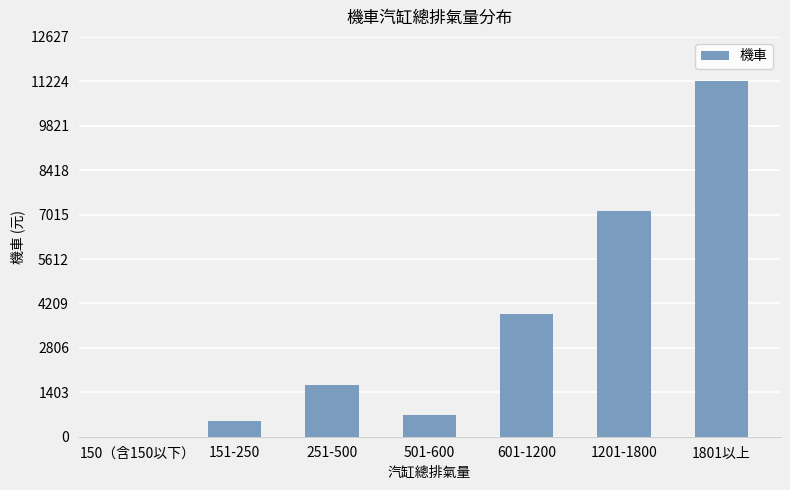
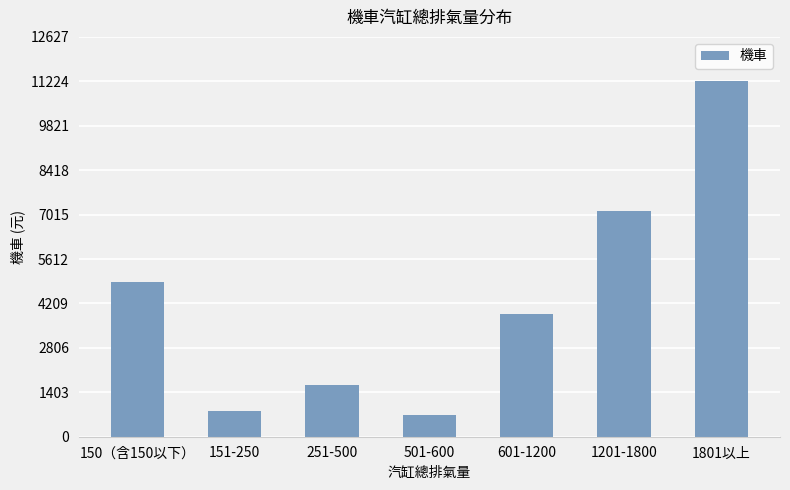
  {
-   "150（含150以下）": 0,
-   "151-250": 500,
+   "150（含150以下）": 4900,
+   "151-250": 800,
    "251-500": 1600,
    "501-600": 700,
    "601-1200": 3900,
    "1201-1800": 7100,
    "1801以上": 11200
  }
